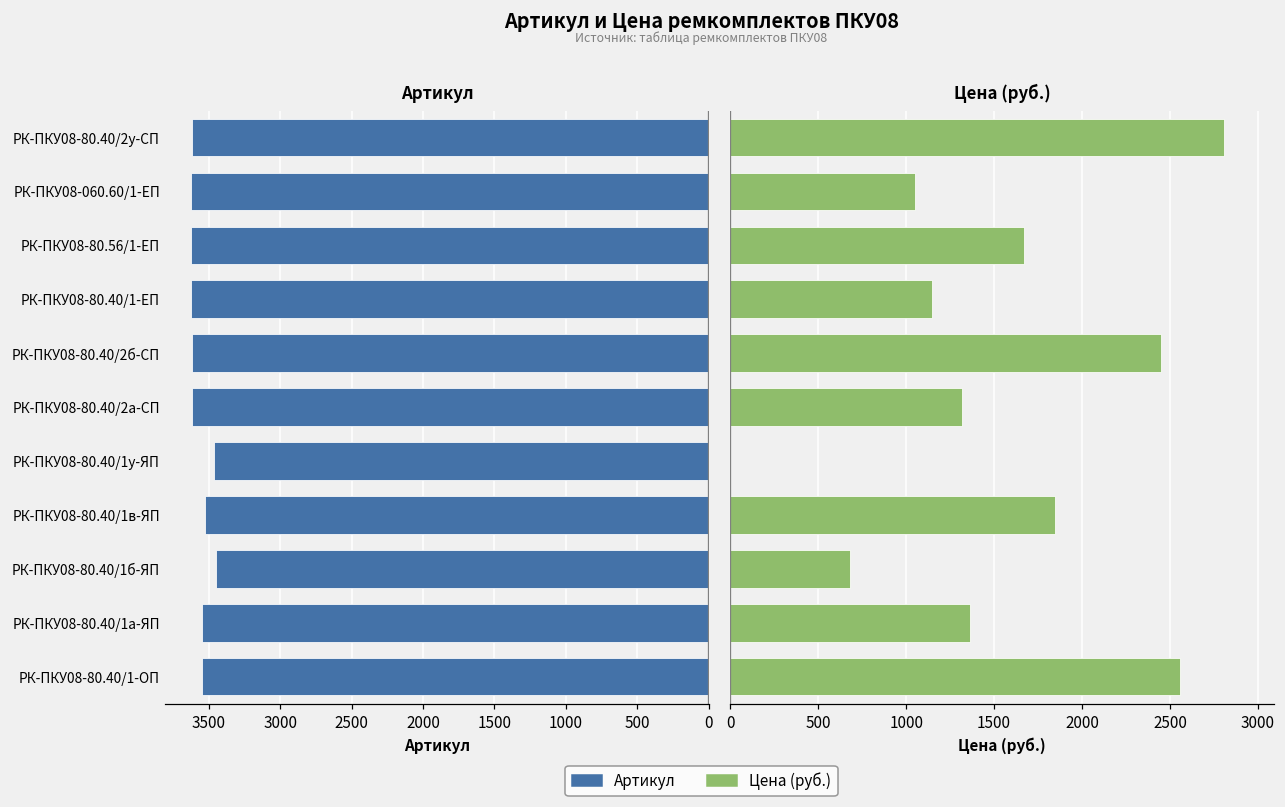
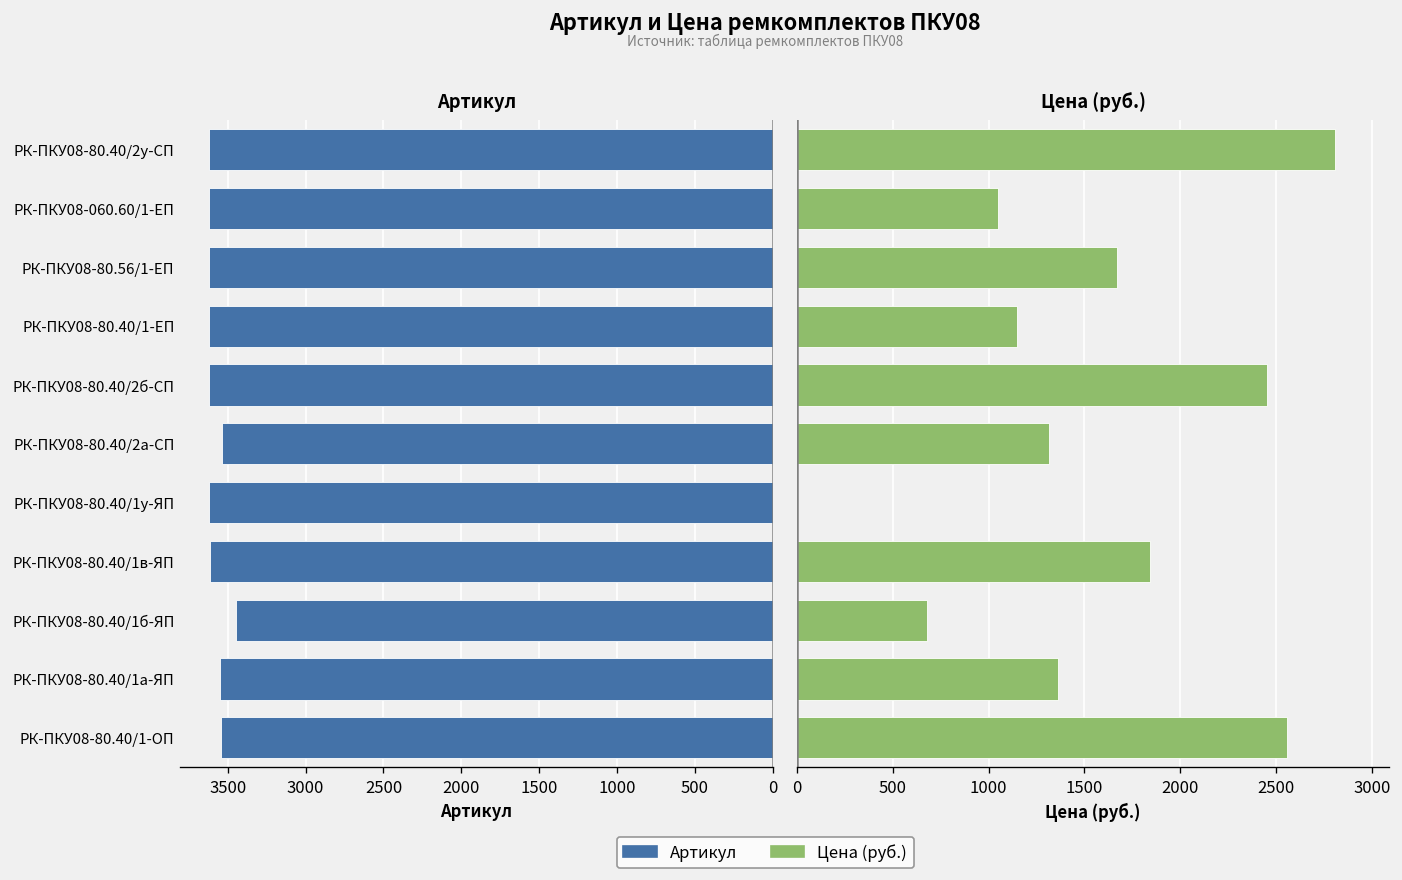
  {
    "Артикул": {
      "РК-ПКУ08-80.40/2у-СП": 3620,
      "РК-ПКУ08-060.60/1-ЕП": 3620,
      "РК-ПКУ08-80.56/1-ЕП": 3620,
      "РК-ПКУ08-80.40/1-ЕП": 3620,
      "РК-ПКУ08-80.40/2б-СП": 3620,
-     "РК-ПКУ08-80.40/2а-СП": 3620,
-     "РК-ПКУ08-80.40/1у-ЯП": 3470,
-     "РК-ПКУ08-80.40/1в-ЯП": 3520,
+     "РК-ПКУ08-80.40/2а-СП": 3540,
+     "РК-ПКУ08-80.40/1у-ЯП": 3620,
+     "РК-ПКУ08-80.40/1в-ЯП": 3620,
      "РК-ПКУ08-80.40/1б-ЯП": 3450,
      "РК-ПКУ08-80.40/1а-ЯП": 3550,
      "РК-ПКУ08-80.40/1-ОП": 3550
    }
  }
